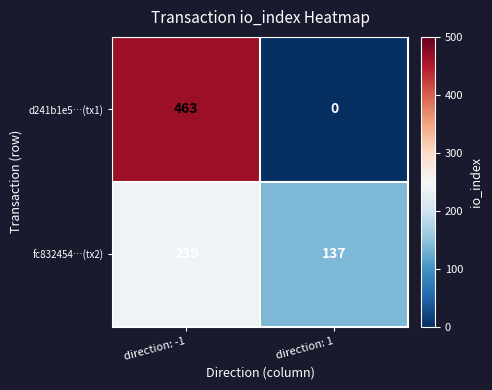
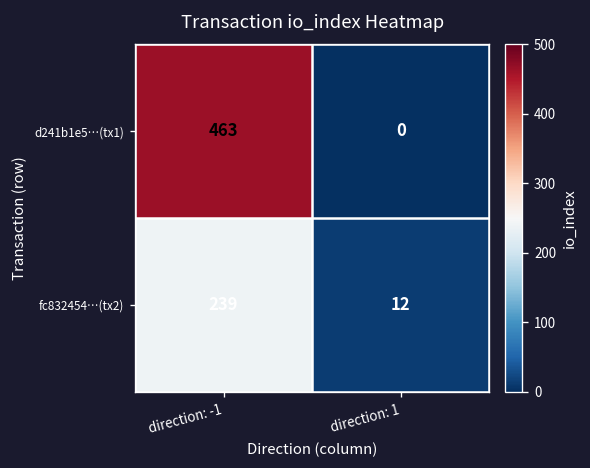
  {
    "d241b1e5…(tx1)": {
      "direction: -1": 463,
      "direction: 1": 0
    },
    "fc832454…(tx2)": {
-     "direction: 1": 137
+     "direction: 1": 12
    }
  }
